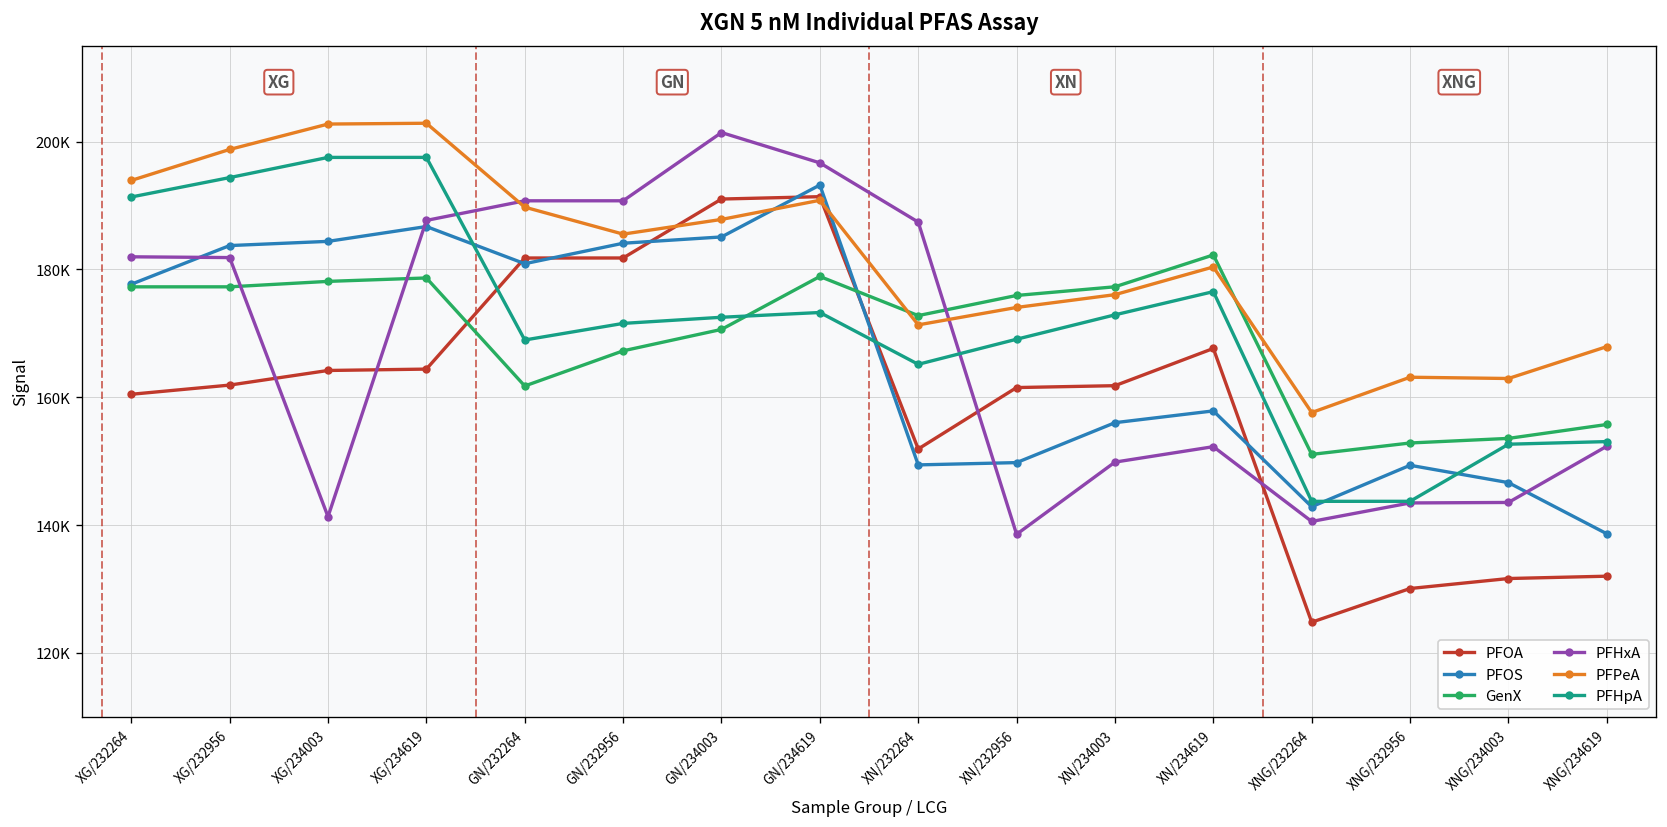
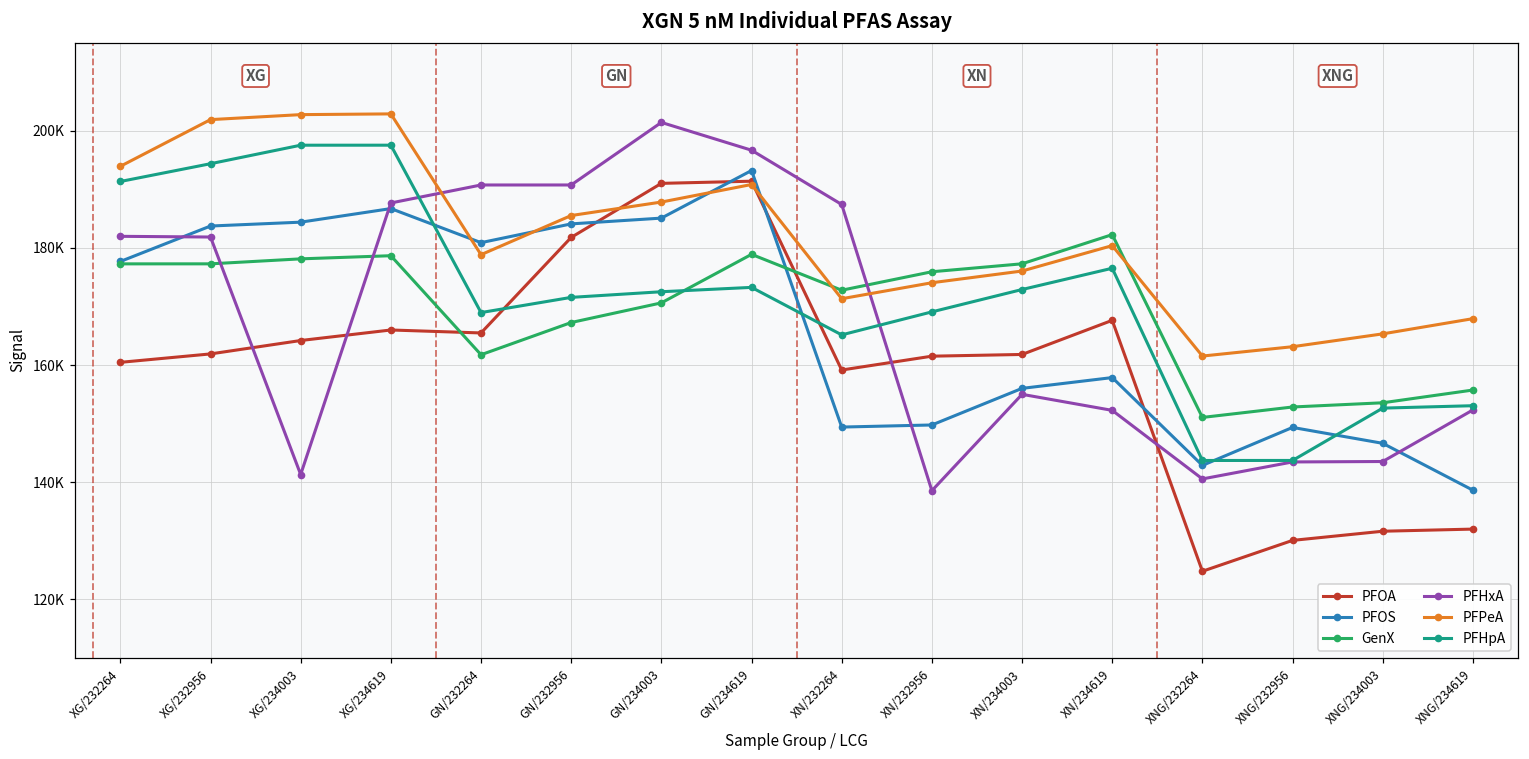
  {
    "PFOA": {
      "XG/232264": 160000,
      "XG/232956": 162000,
      "XG/234003": 164000,
-     "XG/234619": 164000,
-     "GN/232264": 182000,
+     "XG/234619": 166000,
+     "GN/232264": 165000,
      "GN/232956": 182000,
      "GN/234003": 191000,
      "GN/234619": 191000,
-     "XN/232264": 152000,
+     "XN/232264": 159000,
      "XN/232956": 162000,
      "XN/234003": 162000,
      "XN/234619": 168000,
      "XNG/232264": 125000,
      "XNG/232956": 130000,
      "XNG/234003": 132000,
      "XNG/234619": 132000
    },
    "PFOS": {
      "XG/232956": 184000,
      "XG/234003": 184000,
      "XG/234619": 187000,
      "GN/232264": 181000,
      "GN/232956": 184000,
      "GN/234003": 185000,
      "GN/234619": 193000,
      "XN/232264": 149000,
      "XN/232956": 150000,
      "XN/234003": 156000,
      "XN/234619": 158000,
      "XNG/232264": 143000,
      "XNG/232956": 149000,
      "XNG/234003": 147000,
      "XNG/234619": 139000
    },
    "PFHxA": {
      "XG/232264": 182000,
      "XG/232956": 182000,
      "XG/234003": 141000,
      "XG/234619": 188000,
      "GN/232264": 191000,
      "GN/232956": 191000,
      "GN/234003": 201000,
      "GN/234619": 197000,
      "XN/232264": 187000,
      "XN/232956": 139000,
-     "XN/234003": 150000,
+     "XN/234003": 155000,
      "XN/234619": 152000,
      "XNG/232264": 141000,
      "XNG/234003": 144000,
      "XNG/234619": 152000
    },
    "PFPeA": {
      "XG/232264": 194000,
-     "XG/232956": 199000,
+     "XG/232956": 202000,
      "XG/234003": 203000,
      "XG/234619": 203000,
-     "GN/232264": 190000,
+     "GN/232264": 179000,
      "GN/232956": 186000,
      "GN/234003": 188000,
      "GN/234619": 191000,
      "XN/232264": 171000,
      "XN/232956": 174000,
      "XN/234003": 176000,
      "XN/234619": 180000,
-     "XNG/232264": 158000,
+     "XNG/232264": 162000,
      "XNG/232956": 163000,
-     "XNG/234003": 163000,
+     "XNG/234003": 165000,
      "XNG/234619": 168000
    }
  }
